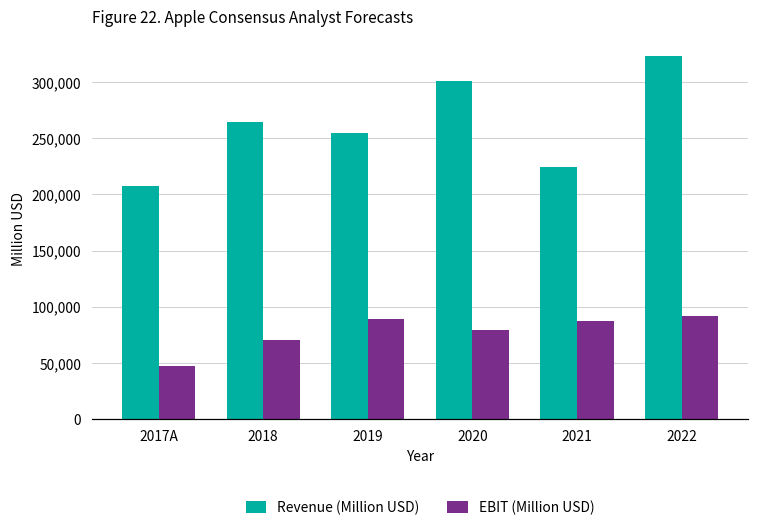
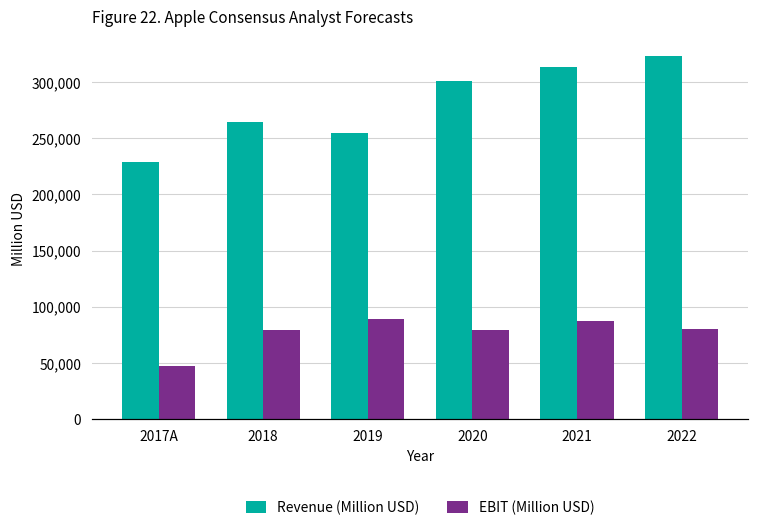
  {
    "Revenue (Million USD)": {
-     "2017A": "207,000",
+     "2017A": "229,000",
      "2018": "264,000",
      "2019": "254,000",
      "2020": "301,000",
-     "2021": "224,000",
+     "2021": "313,000",
      "2022": "323,000"
    },
    "EBIT (Million USD)": {
      "2017A": "47,000",
-     "2018": "70,000",
+     "2018": "80,000",
      "2019": "89,000",
      "2020": "80,000",
      "2021": "87,000",
-     "2022": "92,000"
+     "2022": "80,000"
    }
  }
